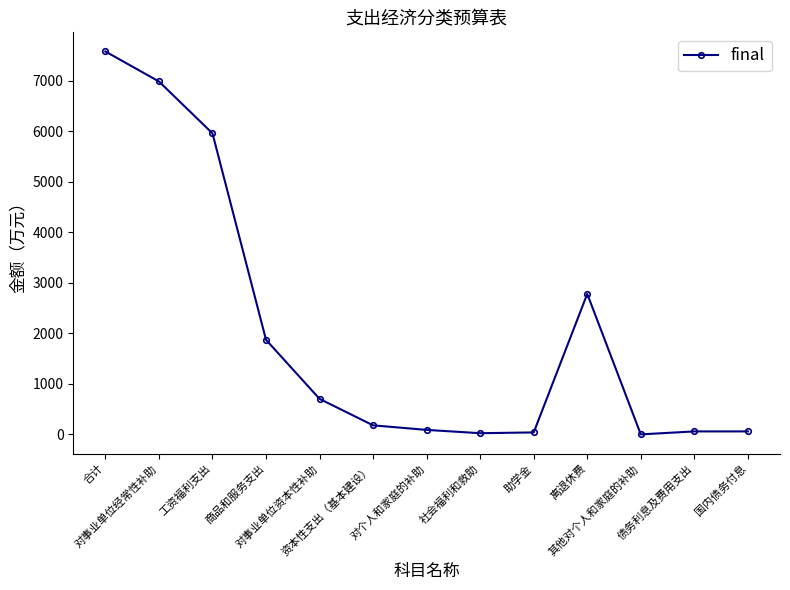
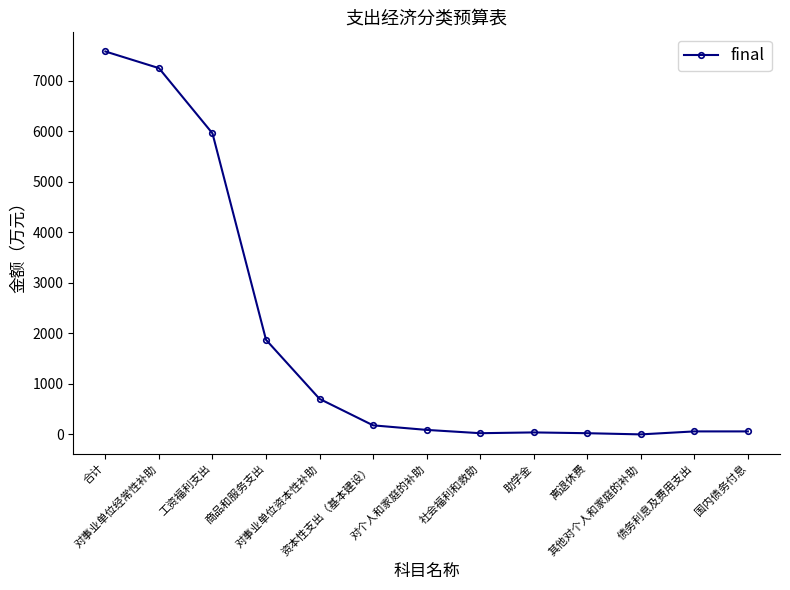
  {
    "合计": 7600,
-   "对事业单位经常性补助": 7000,
+   "对事业单位经常性补助": 7300,
    "工资福利支出": 6000,
    "商品和服务支出": 1900,
    "对事业单位资本性补助": 700,
    "资本性支出（基本建设）": 200,
    "对个人和家庭的补助": 100,
    "社会福利和救助": 0,
    "助学金": 0,
-   "离退休费": 2800,
+   "离退休费": 0,
    "其他对个人和家庭的补助": 0,
    "债务利息及费用支出": 100,
    "国内债务付息": 100
  }
